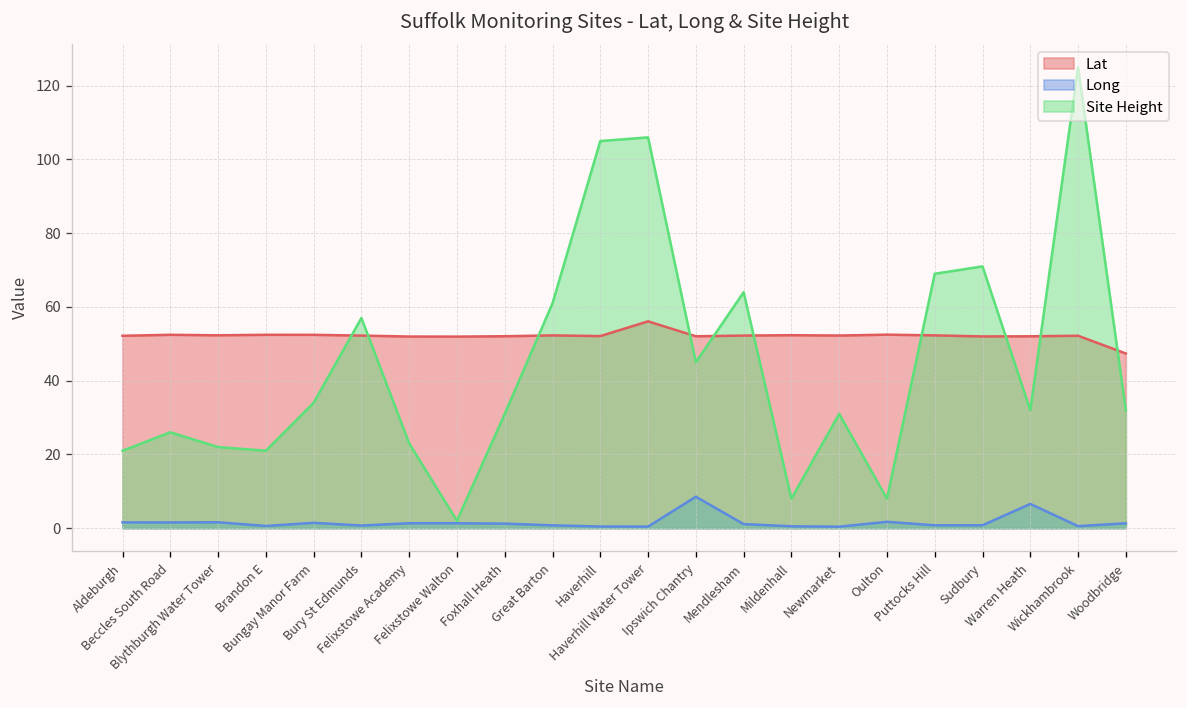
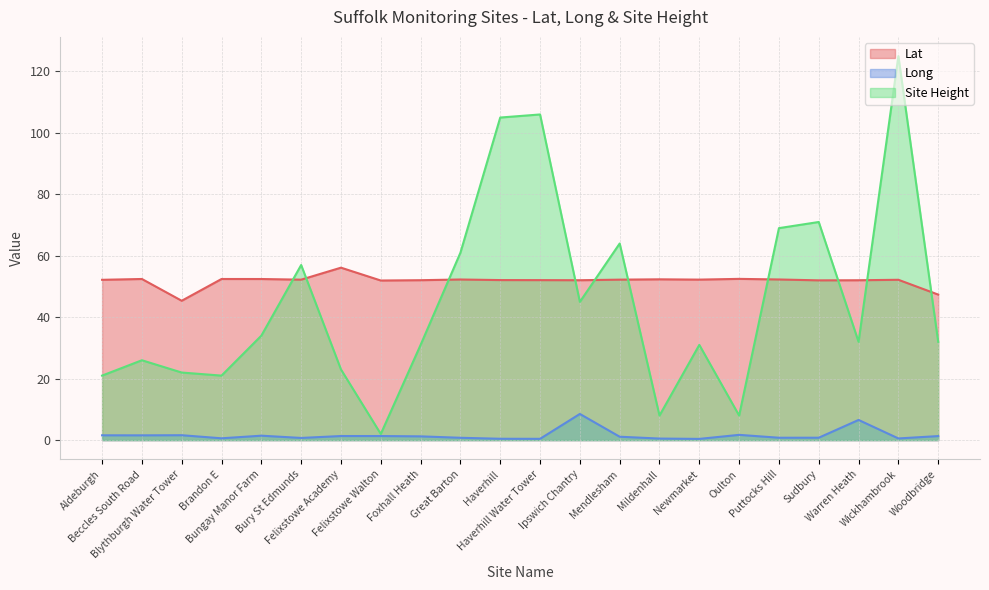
  {
    "Lat": {
      "Aldeburgh": 52,
      "Beccles South Road": 52,
-     "Blythburgh Water Tower": 52,
+     "Blythburgh Water Tower": 45,
      "Brandon E": 52,
      "Bungay Manor Farm": 52,
      "Bury St Edmunds": 52,
-     "Felixstowe Academy": 52,
+     "Felixstowe Academy": 56,
      "Felixstowe Walton": 52,
      "Foxhall Heath": 52,
      "Great Barton": 52,
      "Haverhill": 52,
-     "Haverhill Water Tower": 56,
+     "Haverhill Water Tower": 52,
      "Ipswich Chantry": 52,
      "Mendlesham": 52,
      "Mildenhall": 52,
      "Newmarket": 52,
      "Oulton": 52,
      "Puttocks Hill": 52,
      "Sudbury": 52,
      "Warren Heath": 52,
      "Wickhambrook": 52,
      "Woodbridge": 47
    },
    "Long": {
      "Aldeburgh": 2,
      "Beccles South Road": 2,
      "Blythburgh Water Tower": 2,
      "Brandon E": 1,
      "Bungay Manor Farm": 1,
      "Bury St Edmunds": 1,
      "Felixstowe Academy": 1,
      "Foxhall Heath": 1,
      "Great Barton": 1,
      "Haverhill": 0,
      "Haverhill Water Tower": 0,
      "Ipswich Chantry": 9,
      "Mendlesham": 1,
      "Mildenhall": 1,
      "Newmarket": 0,
      "Oulton": 2,
      "Puttocks Hill": 1,
      "Sudbury": 1,
      "Warren Heath": 7,
      "Wickhambrook": 1,
      "Woodbridge": 1
    },
    "Site Height": {
      "Aldeburgh": 21,
      "Beccles South Road": 26,
      "Blythburgh Water Tower": 22,
      "Brandon E": 21,
      "Bungay Manor Farm": 34,
      "Bury St Edmunds": 57,
      "Felixstowe Academy": 23,
      "Foxhall Heath": 31,
      "Great Barton": 61,
      "Haverhill": 105,
      "Haverhill Water Tower": 106,
      "Ipswich Chantry": 45,
      "Mendlesham": 64,
      "Mildenhall": 8,
      "Newmarket": 31,
      "Oulton": 8,
      "Puttocks Hill": 69,
      "Sudbury": 71,
      "Warren Heath": 32,
      "Woodbridge": 32
    }
  }
